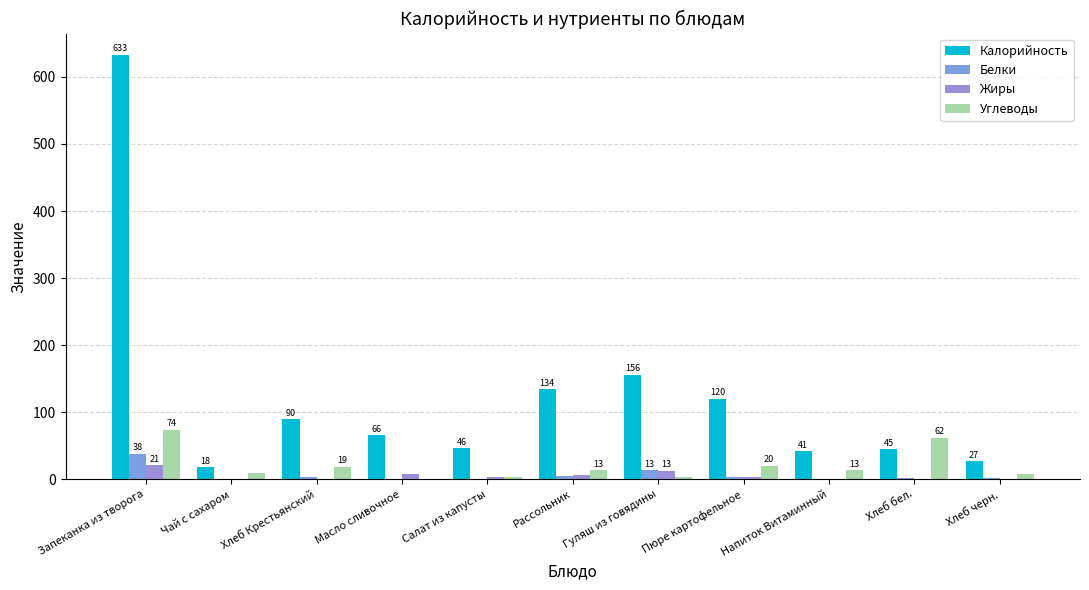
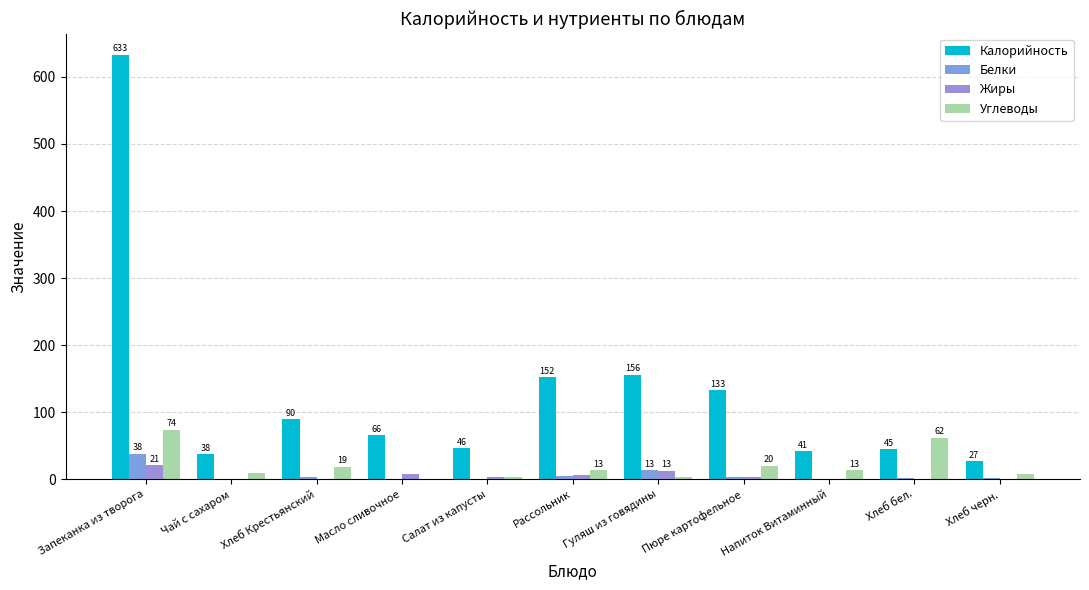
  {
    "Калорийность": {
      "Запеканка из творога": 633,
-     "Чай с сахаром": 18,
+     "Чай с сахаром": 38,
      "Хлеб Крестьянский": 90,
      "Масло сливочное": 66,
      "Салат из капусты": 46,
-     "Рассольник": 134,
+     "Рассольник": 152,
      "Гуляш из говядины": 156,
-     "Пюре картофельное": 120,
+     "Пюре картофельное": 133,
      "Напиток Витаминный": 41,
      "Хлеб бел.": 45,
      "Хлеб черн.": 27
    },
    "Углеводы": {
      "Запеканка из творога": 74,
      "Хлеб Крестьянский": 19,
      "Рассольник": 13,
      "Пюре картофельное": 20,
      "Напиток Витаминный": 13,
      "Хлеб бел.": 62
    }
  }
